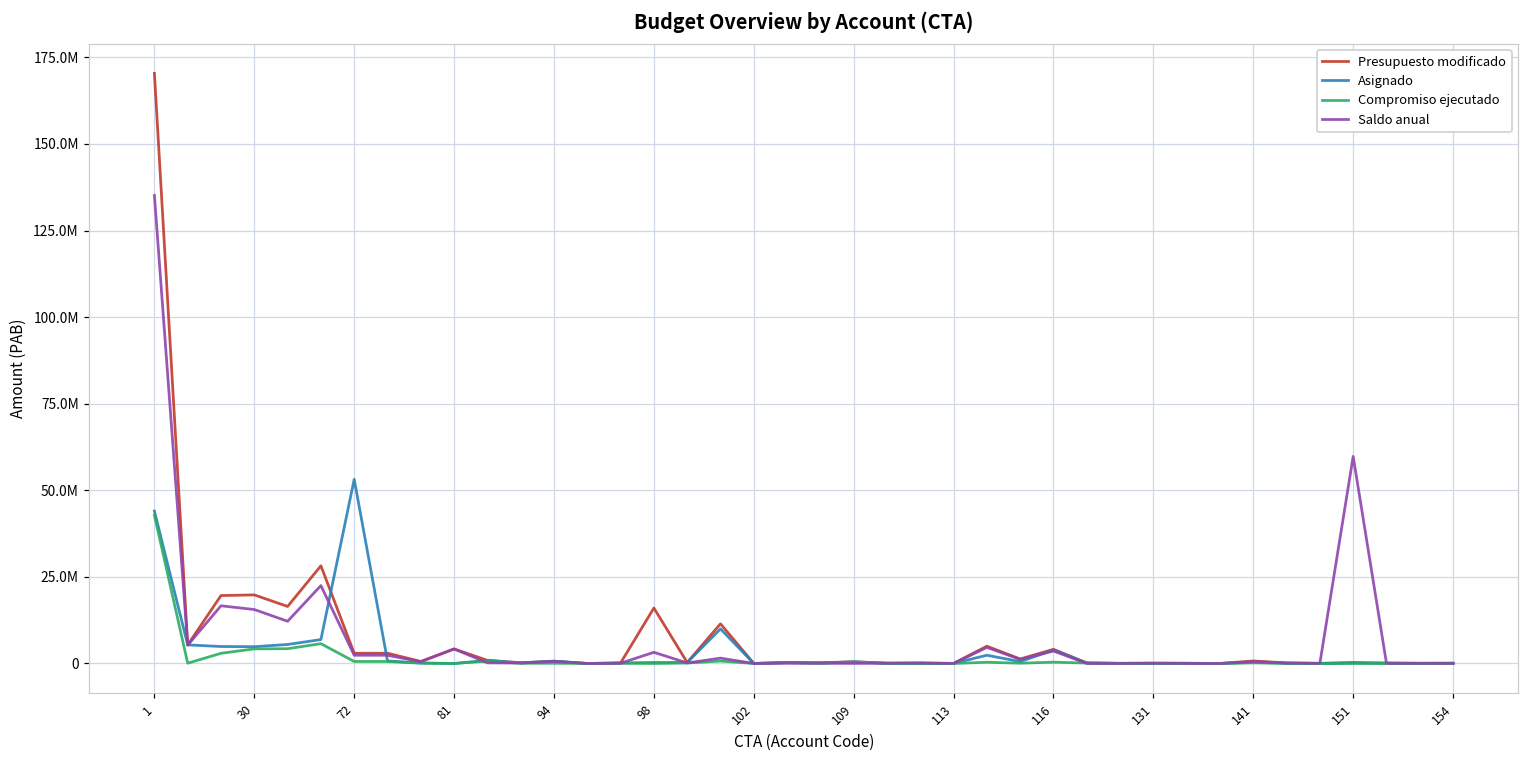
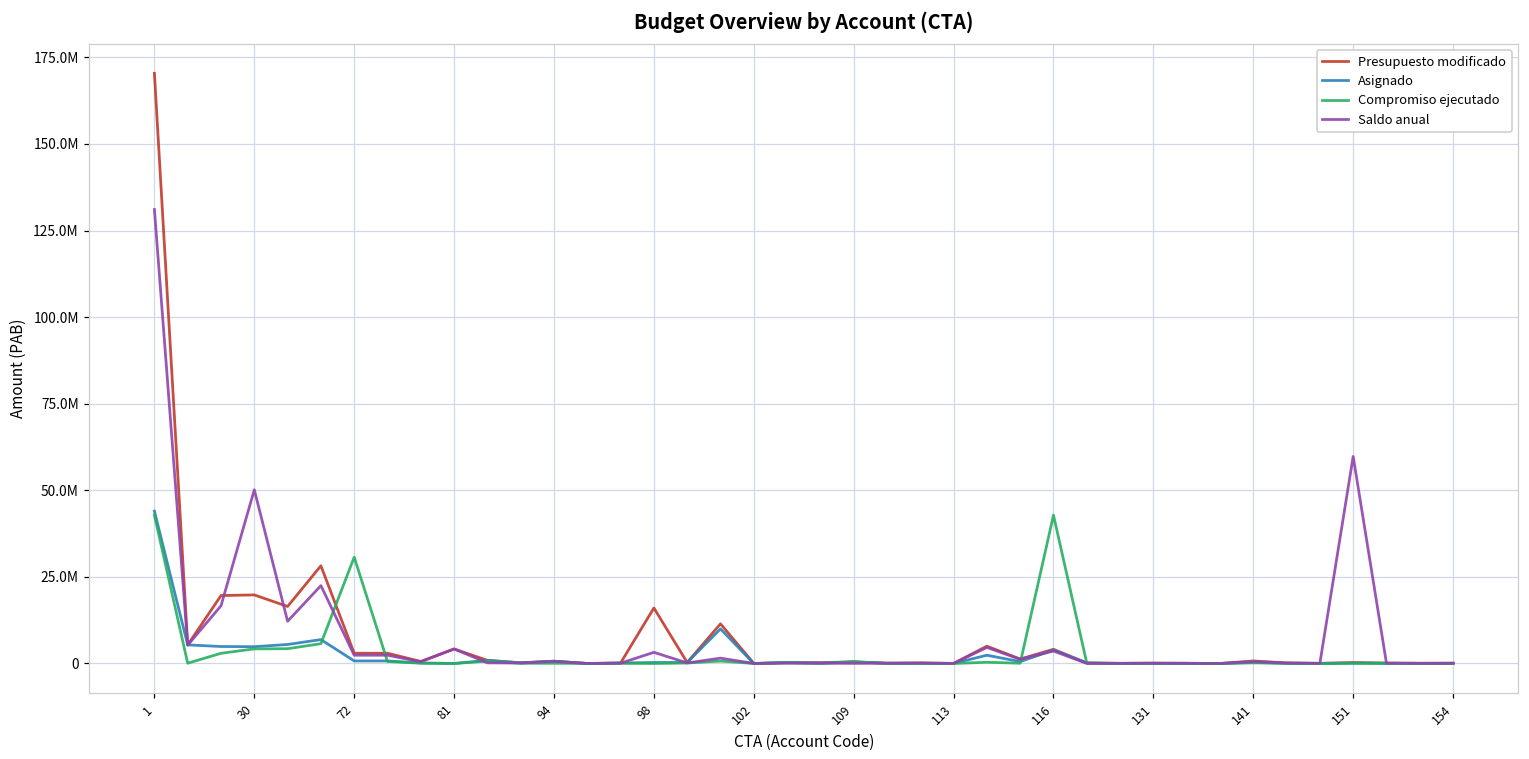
  {
    "Presupuesto modificado": {
      "1": 170000000,
      "30": 20000000,
      "98": 16000000
    },
    "Asignado": {
      "1": 44000000,
-     "72": 53000000
+     "72": 1000000
    },
    "Compromiso ejecutado": {
      "1": 43000000,
-     "72": 1000000,
-     "116": 0
+     "72": 31000000,
+     "116": 43000000
    },
    "Saldo anual": {
-     "1": 135000000,
-     "30": 16000000,
+     "1": 131000000,
+     "30": 50000000,
      "98": 3000000,
      "151": 60000000
    }
  }
